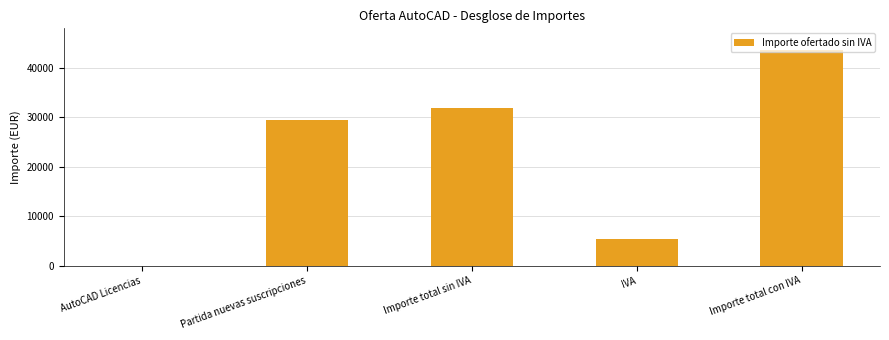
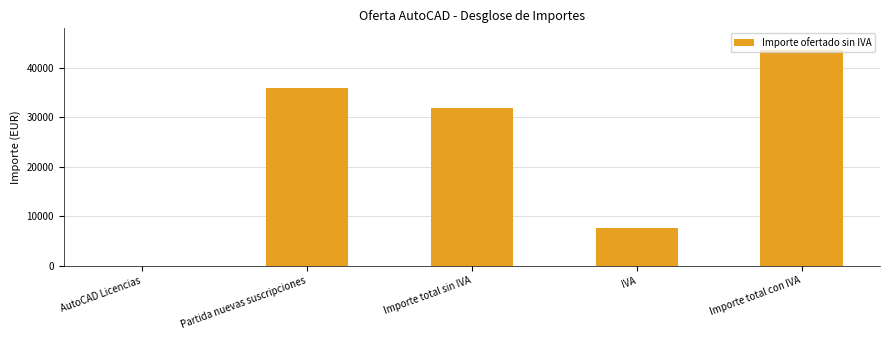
  {
    "AutoCAD Licencias": 0,
-   "Partida nuevas suscripciones": 29000,
+   "Partida nuevas suscripciones": 36000,
    "Importe total sin IVA": 32000,
-   "IVA": 5000
+   "IVA": 8000
  }
